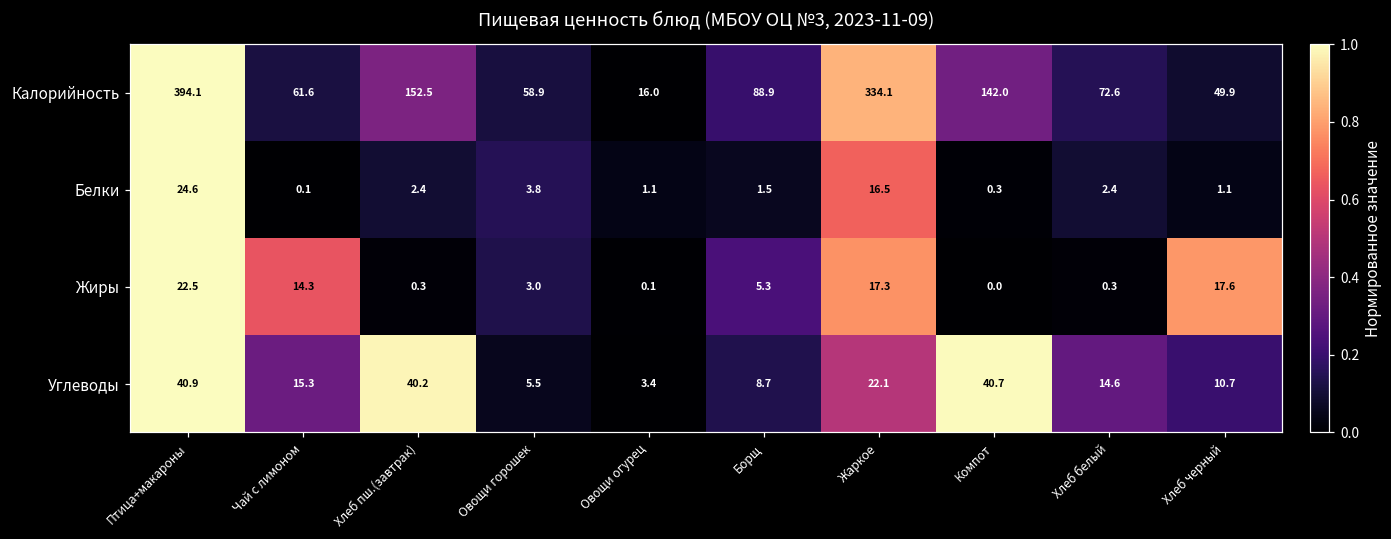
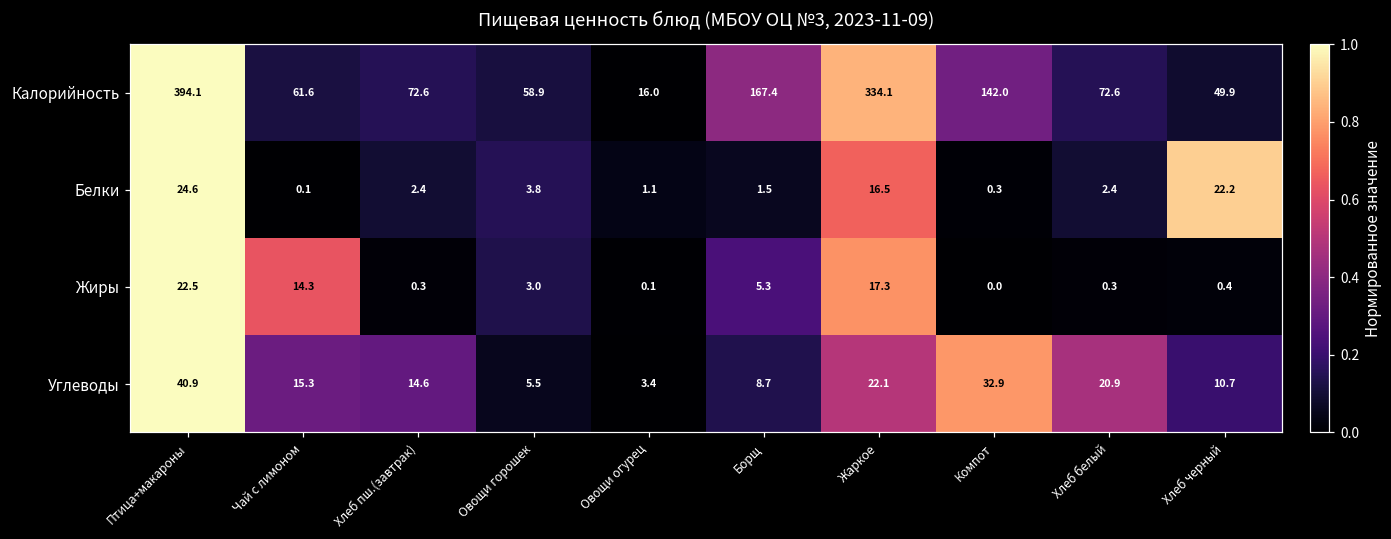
  {
    "Калорийность": {
      "Птица+макароны": 394.1,
      "Чай с лимоном": 61.6,
-     "Хлеб пш.(завтрак)": 152.5,
+     "Хлеб пш.(завтрак)": 72.6,
      "Овощи горошек": 58.9,
      "Овощи огурец": 16.0,
-     "Борщ": 88.9,
+     "Борщ": 167.4,
      "Жаркое": 334.1,
      "Компот": 142.0,
      "Хлеб белый": 72.6,
      "Хлеб черный": 49.9
    },
    "Белки": {
      "Птица+макароны": 24.6,
      "Чай с лимоном": 0.1,
      "Хлеб пш.(завтрак)": 2.4,
      "Овощи горошек": 3.8,
      "Овощи огурец": 1.1,
      "Борщ": 1.5,
      "Жаркое": 16.5,
      "Компот": 0.3,
      "Хлеб белый": 2.4,
-     "Хлеб черный": 1.1
+     "Хлеб черный": 22.2
    },
    "Жиры": {
      "Птица+макароны": 22.5,
      "Чай с лимоном": 14.3,
      "Хлеб пш.(завтрак)": 0.3,
      "Овощи горошек": 3.0,
      "Овощи огурец": 0.1,
      "Борщ": 5.3,
      "Жаркое": 17.3,
      "Компот": 0.0,
      "Хлеб белый": 0.3,
-     "Хлеб черный": 17.6
+     "Хлеб черный": 0.4
    },
    "Углеводы": {
      "Птица+макароны": 40.9,
      "Чай с лимоном": 15.3,
-     "Хлеб пш.(завтрак)": 40.2,
+     "Хлеб пш.(завтрак)": 14.6,
      "Овощи горошек": 5.5,
      "Овощи огурец": 3.4,
      "Борщ": 8.7,
      "Жаркое": 22.1,
-     "Компот": 40.7,
-     "Хлеб белый": 14.6,
+     "Компот": 32.9,
+     "Хлеб белый": 20.9,
      "Хлеб черный": 10.7
    }
  }
